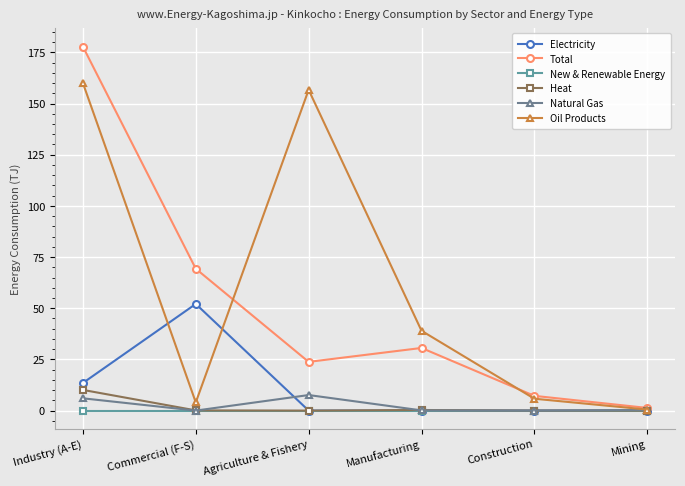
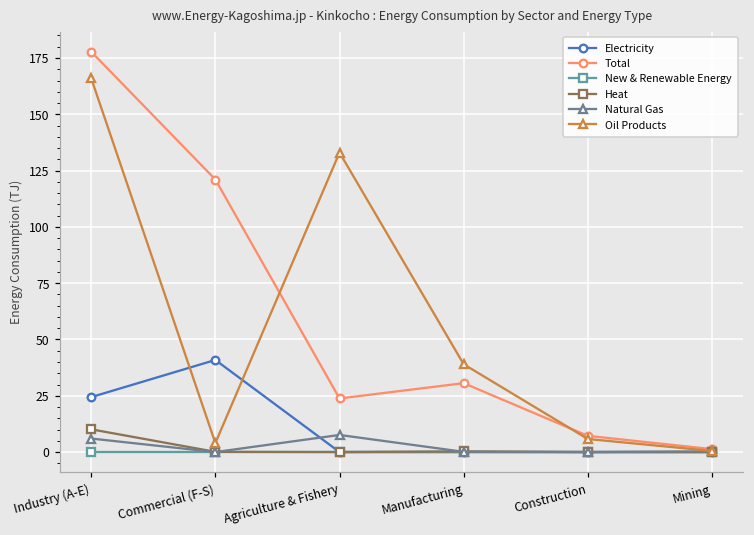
  {
    "Electricity": {
-     "Industry (A-E)": 14,
-     "Commercial (F-S)": 52
+     "Industry (A-E)": 24,
+     "Commercial (F-S)": 41
    },
    "Total": {
      "Industry (A-E)": 178,
-     "Commercial (F-S)": 69,
+     "Commercial (F-S)": 121,
      "Agriculture & Fishery": 24,
      "Manufacturing": 31,
      "Construction": 7
    },
    "Heat": {
      "Industry (A-E)": 10
    },
    "Oil Products": {
-     "Industry (A-E)": 160,
+     "Industry (A-E)": 166,
      "Commercial (F-S)": 4,
-     "Agriculture & Fishery": 157,
+     "Agriculture & Fishery": 133,
      "Manufacturing": 39,
      "Construction": 6
    }
  }
